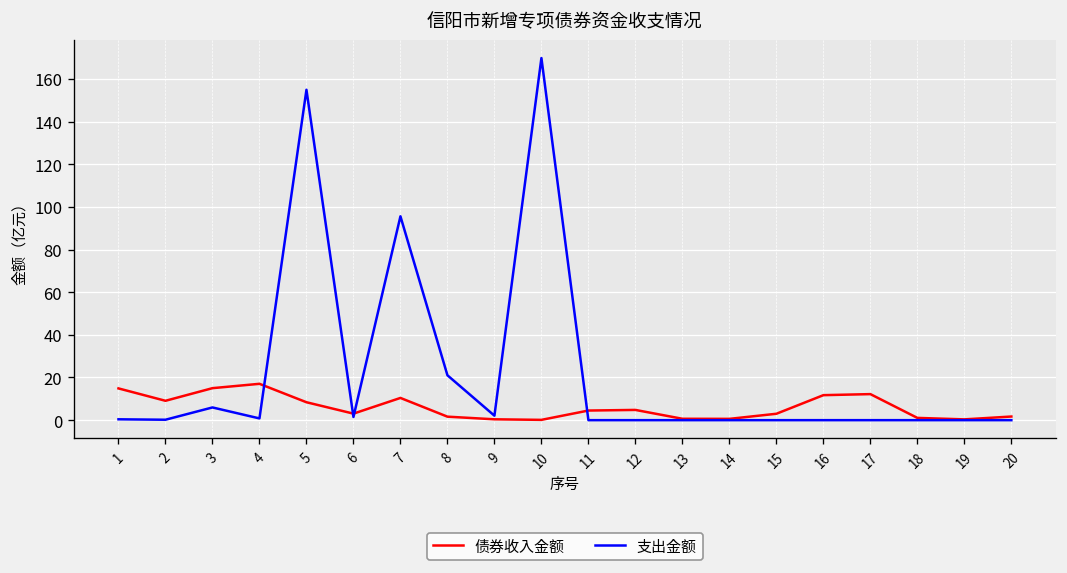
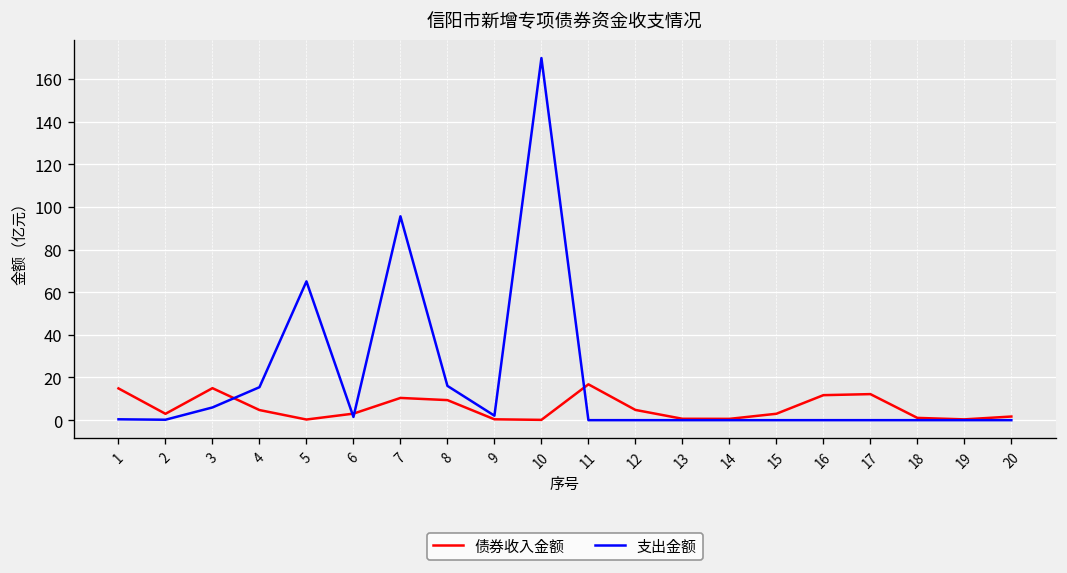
  {
    "债券收入金额": {
      "1": 15,
-     "2": 9,
+     "2": 3,
      "3": 15,
-     "4": 17,
-     "5": 8,
+     "4": 5,
+     "5": 0,
      "6": 3,
      "7": 10,
-     "8": 2,
+     "8": 9,
      "9": 0,
      "10": 0,
-     "11": 5,
+     "11": 17,
      "12": 5,
      "15": 3,
      "16": 12,
      "17": 12,
      "20": 2
    },
    "支出金额": {
      "1": 0,
      "2": 0,
      "3": 6,
-     "4": 1,
-     "5": 155,
+     "4": 15,
+     "5": 65,
      "6": 2,
      "7": 96,
-     "8": 21,
+     "8": 16,
      "9": 2,
      "10": 170,
      "11": 0,
      "12": 0,
      "15": 0,
      "16": 0,
      "17": 0,
      "20": 0
    }
  }
